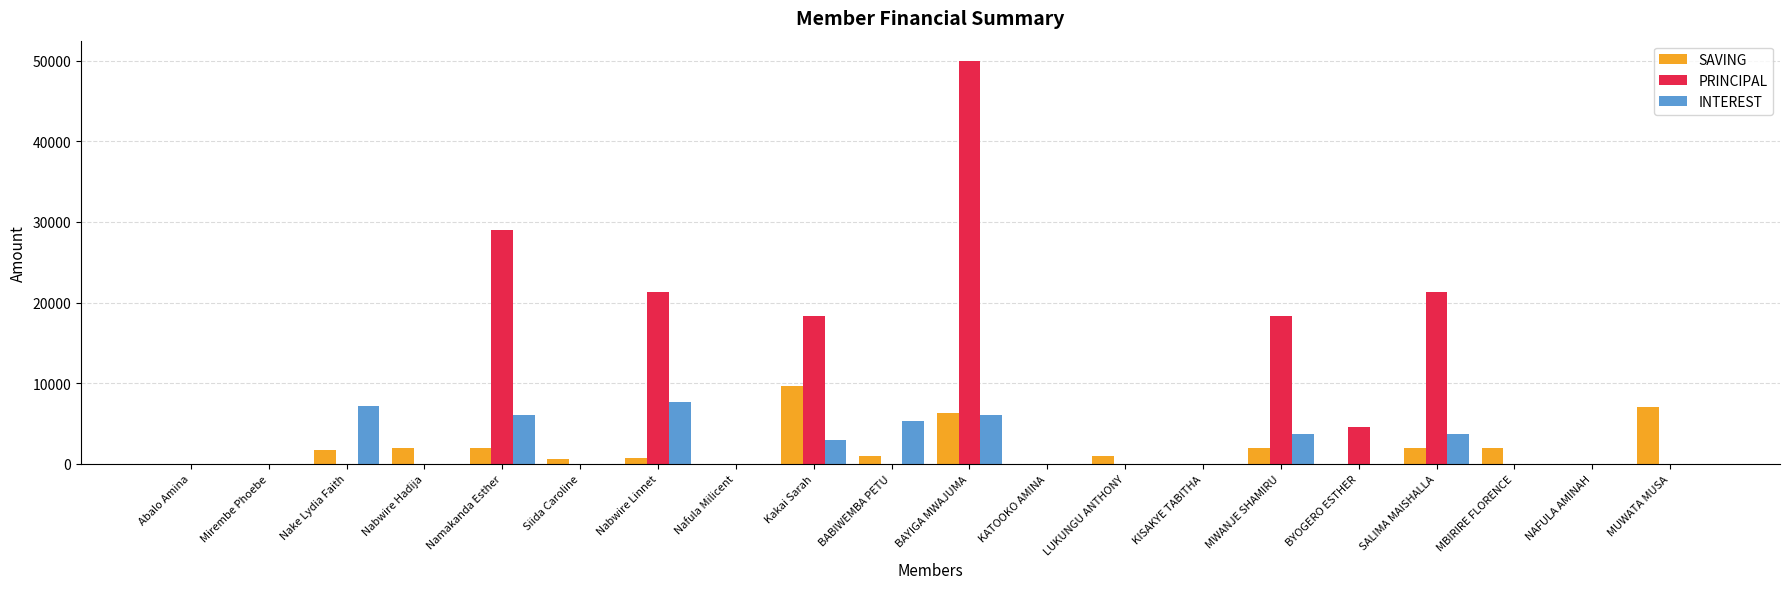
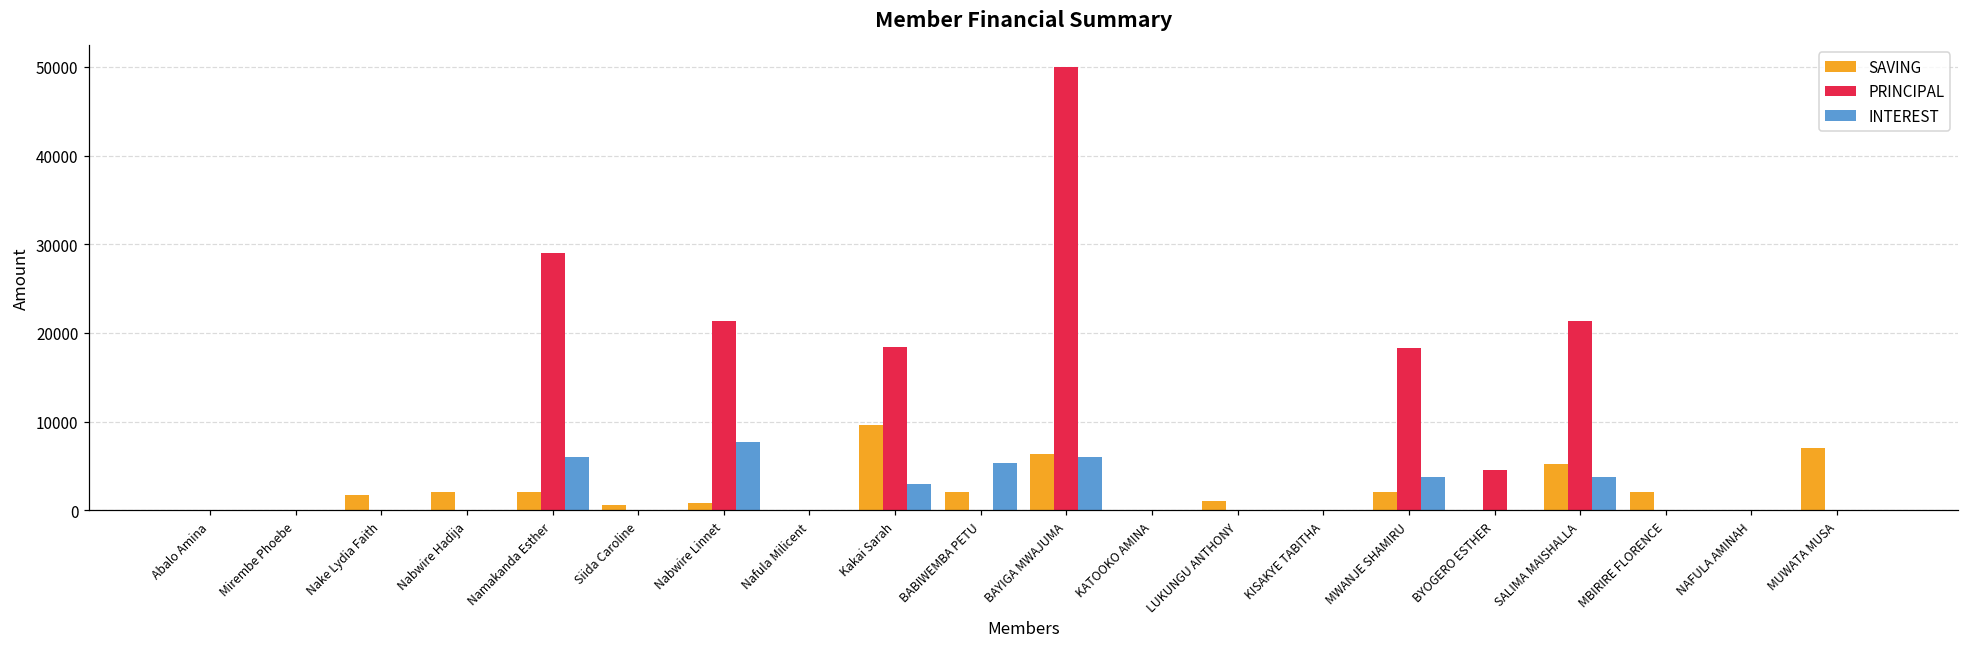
  {
    "SAVING": {
      "Abalo Amina": 0,
      "Mirembe Phoebe": 0,
      "Nake Lydia Faith": 2000,
      "Nabwire Hadija": 2000,
      "Namakanda Esther": 2000,
      "Siida Caroline": 1000,
      "Nabwire Linnet": 1000,
      "Nafula Milicent": 0,
      "Kakai Sarah": 10000,
-     "BABIWEMBA PETU": 1000,
+     "BABIWEMBA PETU": 2000,
      "BAYIGA MWAJUMA": 6000,
      "KATOOKO AMINA": 0,
      "LUKUNGU ANTHONY": 1000,
      "KISAKYE TABITHA": 0,
      "MWANJE SHAMIRU": 2000,
      "BYOGERO ESTHER": 0,
-     "SALIMA MAISHALLA": 2000,
+     "SALIMA MAISHALLA": 5000,
      "MBIRIRE FLORENCE": 2000,
      "NAFULA AMINAH": 0,
      "MUWATA MUSA": 7000
    },
    "PRINCIPAL": {
      "Abalo Amina": 0,
      "Mirembe Phoebe": 0,
      "Nake Lydia Faith": 0,
      "Nabwire Hadija": 0,
      "Namakanda Esther": 29000,
      "Siida Caroline": 0,
      "Nabwire Linnet": 21000,
      "Nafula Milicent": 0,
      "Kakai Sarah": 18000,
      "BABIWEMBA PETU": 0,
      "BAYIGA MWAJUMA": 50000,
      "KATOOKO AMINA": 0,
      "LUKUNGU ANTHONY": 0,
      "KISAKYE TABITHA": 0,
      "MWANJE SHAMIRU": 18000,
      "BYOGERO ESTHER": 5000,
      "SALIMA MAISHALLA": 21000,
      "MBIRIRE FLORENCE": 0,
      "NAFULA AMINAH": 0,
      "MUWATA MUSA": 0
    },
    "INTEREST": {
      "Abalo Amina": 0,
      "Mirembe Phoebe": 0,
-     "Nake Lydia Faith": 7000,
+     "Nake Lydia Faith": 0,
      "Nabwire Hadija": 0,
      "Namakanda Esther": 6000,
      "Siida Caroline": 0,
      "Nabwire Linnet": 8000,
      "Nafula Milicent": 0,
      "Kakai Sarah": 3000,
      "BABIWEMBA PETU": 5000,
      "BAYIGA MWAJUMA": 6000,
      "KATOOKO AMINA": 0,
      "LUKUNGU ANTHONY": 0,
      "KISAKYE TABITHA": 0,
      "MWANJE SHAMIRU": 4000,
      "BYOGERO ESTHER": 0,
      "SALIMA MAISHALLA": 4000,
      "MBIRIRE FLORENCE": 0,
      "NAFULA AMINAH": 0,
      "MUWATA MUSA": 0
    }
  }
